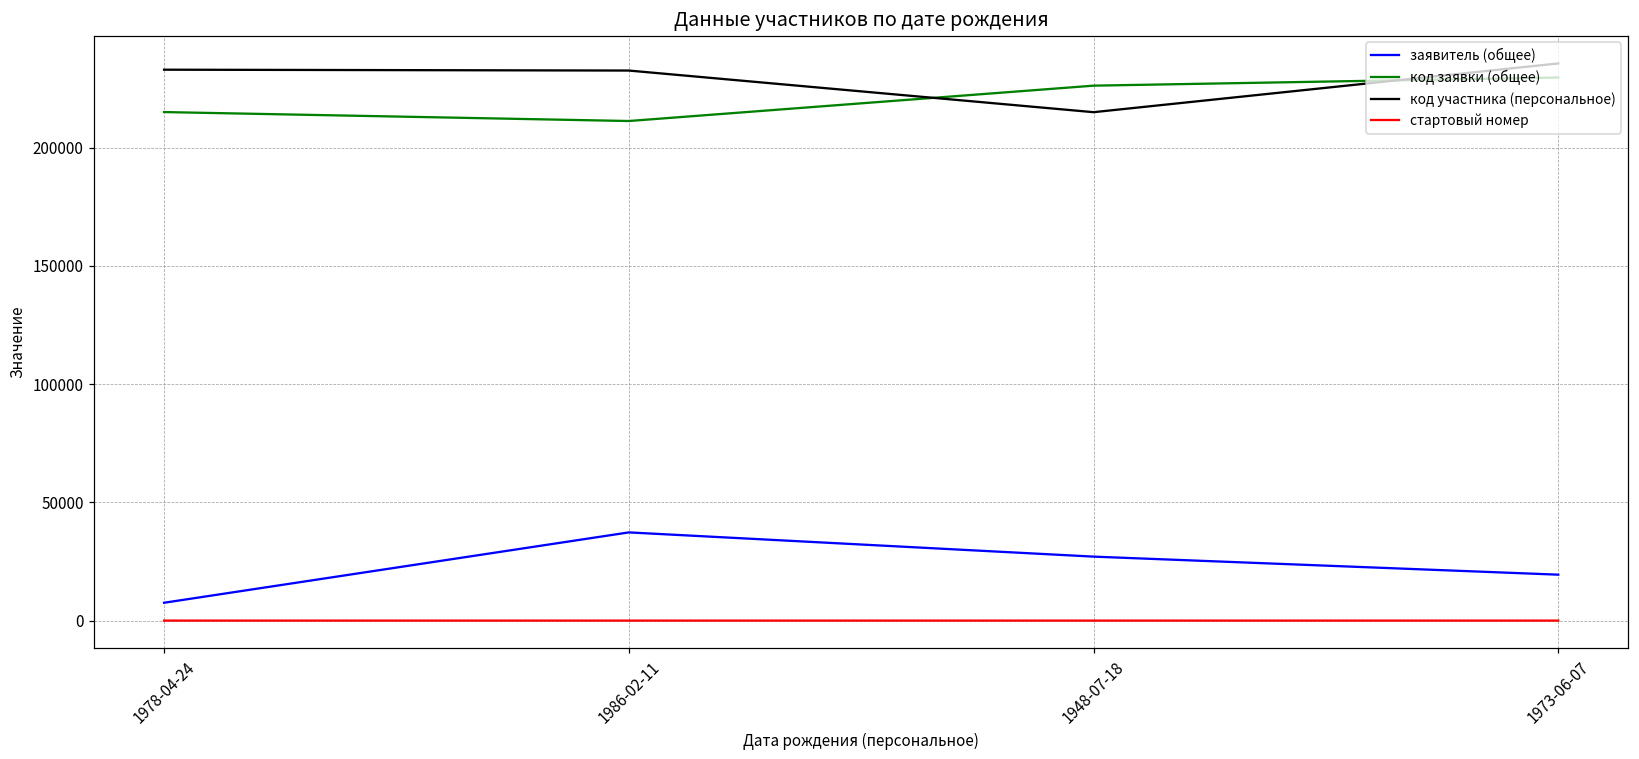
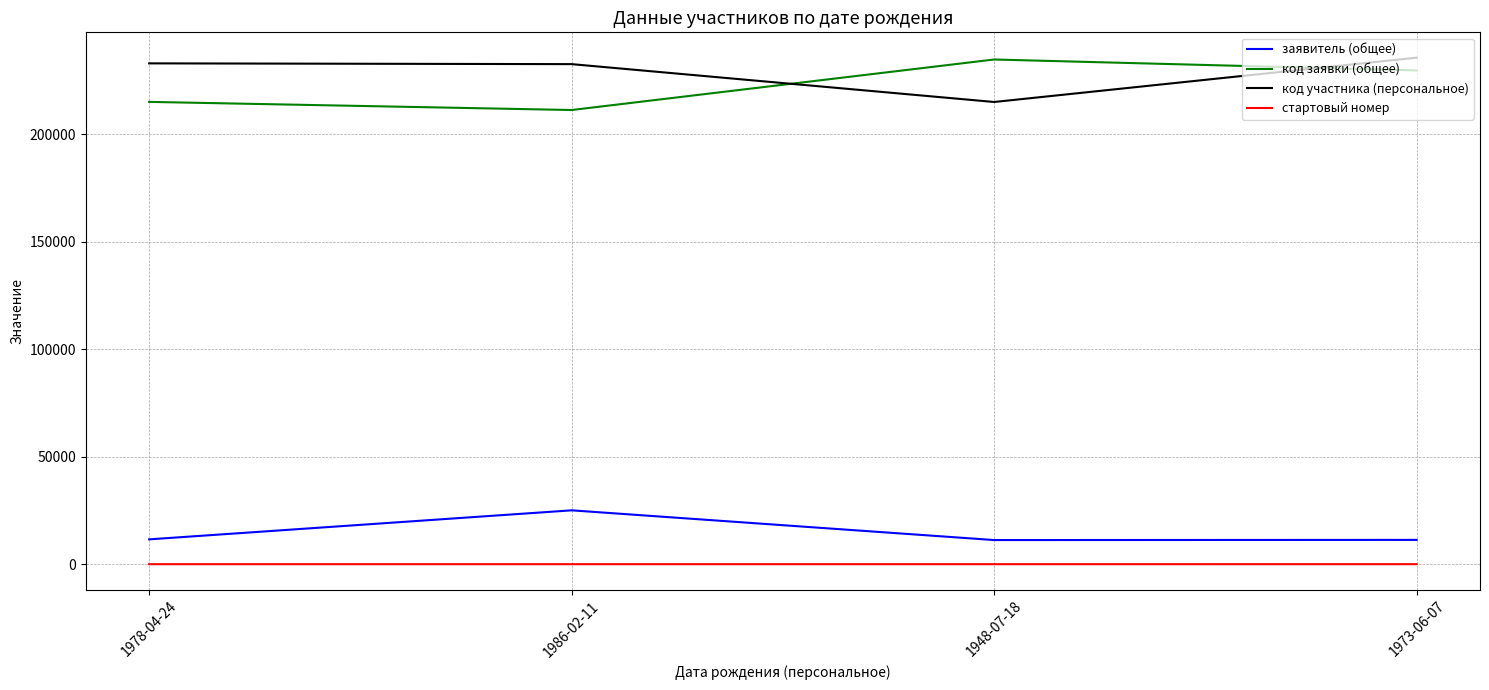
  {
    "заявитель (общее)": {
-     "1978-04-24": 8000,
-     "1986-02-11": 37000,
-     "1948-07-18": 27000,
-     "1973-06-07": 19000
+     "1978-04-24": 12000,
+     "1986-02-11": 25000,
+     "1948-07-18": 11000,
+     "1973-06-07": 11000
    },
    "код заявки (общее)": {
      "1978-04-24": 215000,
      "1986-02-11": 211000,
-     "1948-07-18": 226000
+     "1948-07-18": 235000
    },
    "код участника (персональное)": {
      "1978-04-24": 233000,
      "1986-02-11": 233000,
      "1948-07-18": 215000
    },
    "стартовый номер": {
      "1978-04-24": 0,
      "1986-02-11": 0,
      "1948-07-18": 0,
      "1973-06-07": 0
    }
  }
